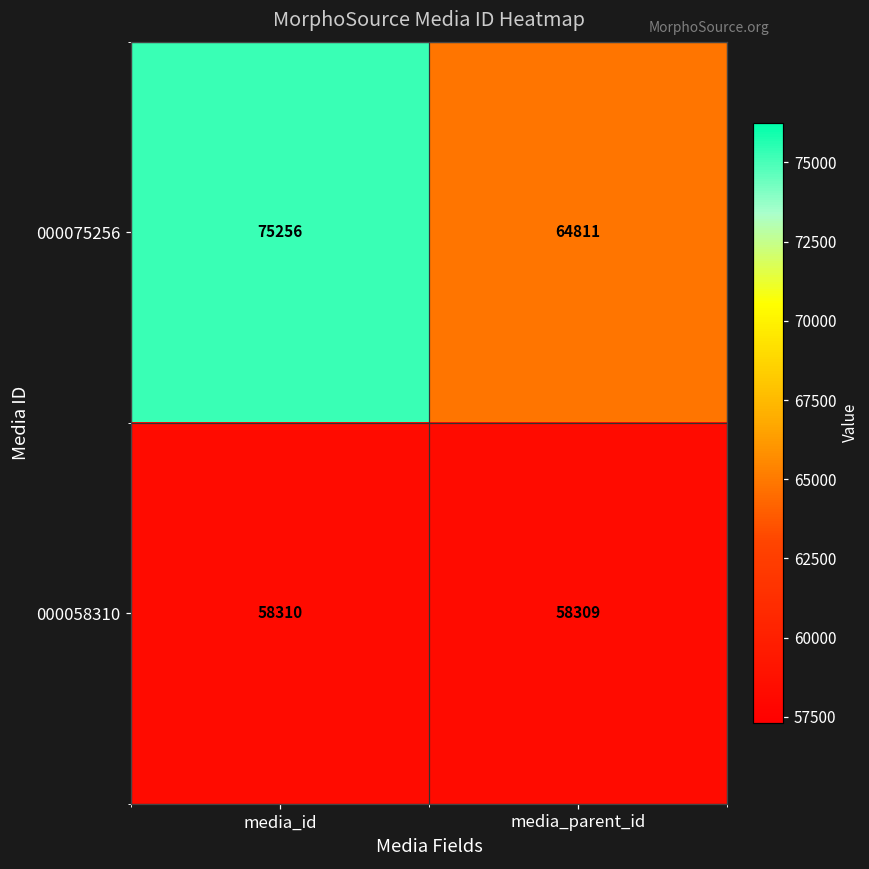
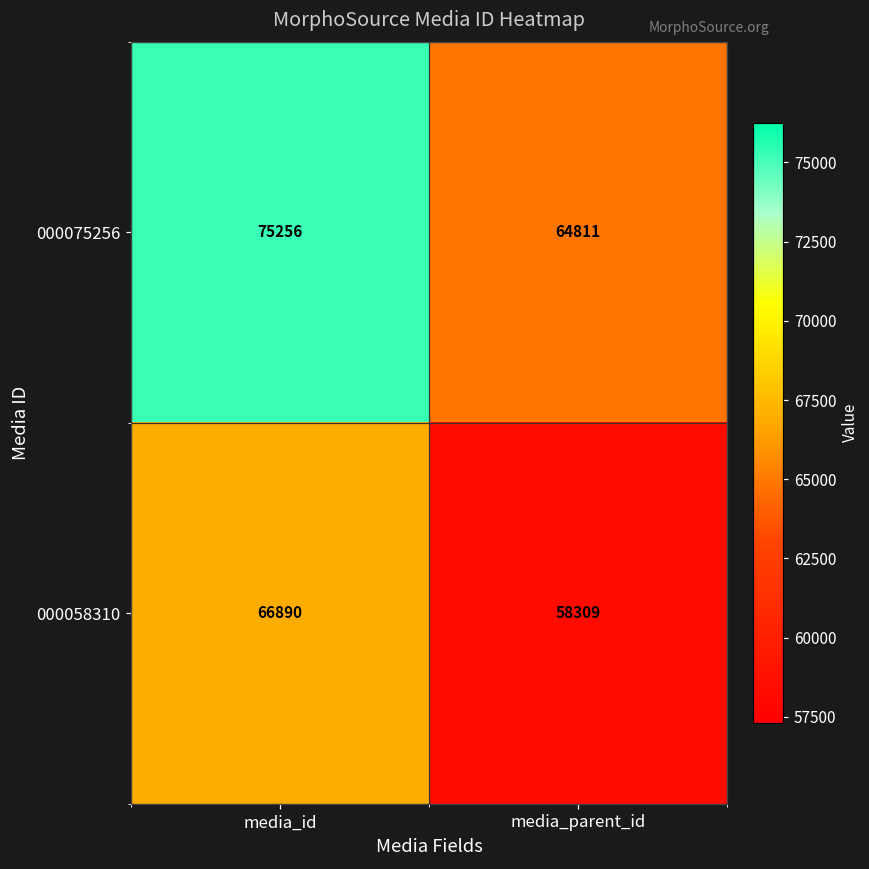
  {
    "000075256": {
      "media_id": 75256,
      "media_parent_id": 64811
    },
    "000058310": {
-     "media_id": 58310,
+     "media_id": 66890,
      "media_parent_id": 58309
    }
  }
